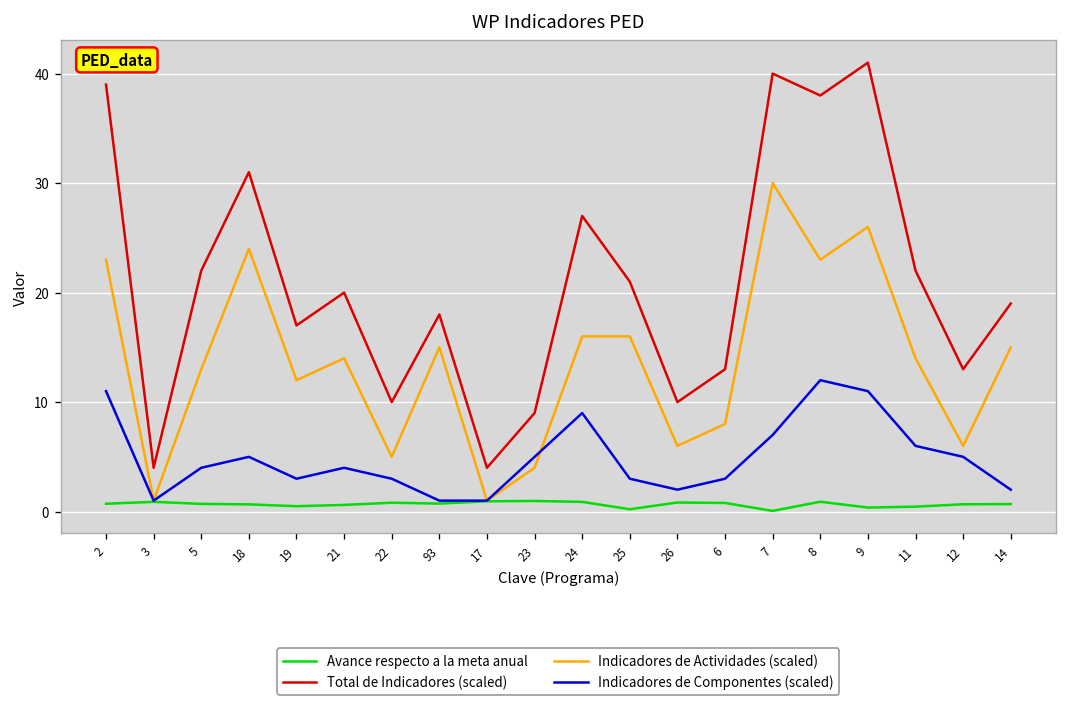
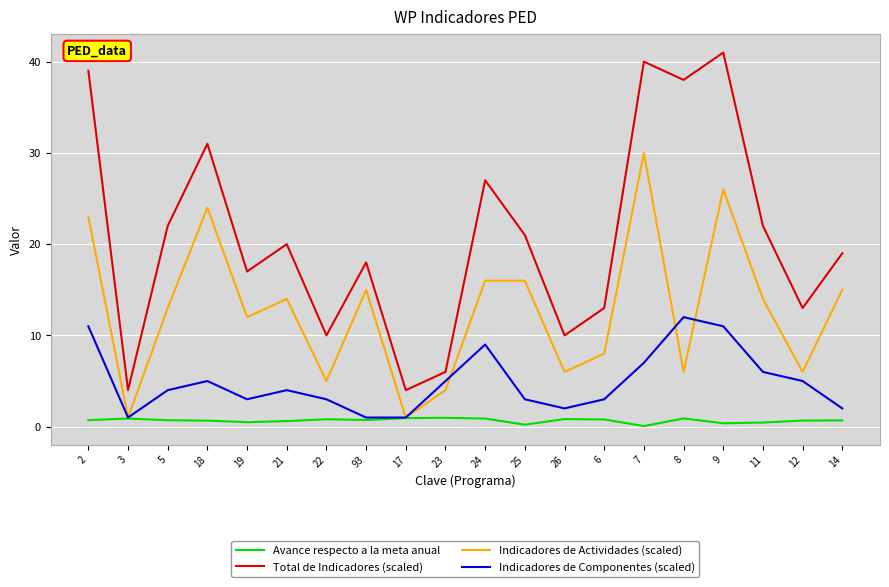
  {
    "Avance respecto a la meta anual": {
      "2": 1,
      "5": 1,
      "18": 1,
      "19": 0,
      "21": 1,
      "22": 1,
      "23": 1,
      "24": 1,
      "25": 0,
      "26": 1,
      "6": 1,
      "7": 0,
      "8": 1,
      "9": 0,
      "11": 0,
      "12": 1,
      "14": 1
    },
    "Total de Indicadores (scaled)": {
      "2": 39,
      "3": 4,
      "5": 22,
      "18": 31,
      "19": 17,
      "21": 20,
      "22": 10,
      "93": 18,
      "17": 4,
-     "23": 9,
+     "23": 6,
      "24": 27,
      "25": 21,
      "26": 10,
      "6": 13,
      "7": 40,
      "8": 38,
      "9": 41,
      "11": 22,
      "12": 13,
      "14": 19
    },
    "Indicadores de Actividades (scaled)": {
      "2": 23,
      "5": 13,
      "18": 24,
      "19": 12,
      "21": 14,
      "22": 5,
      "93": 15,
      "23": 4,
      "24": 16,
      "25": 16,
      "26": 6,
      "6": 8,
      "7": 30,
-     "8": 23,
+     "8": 6,
      "9": 26,
      "11": 14,
      "12": 6,
      "14": 15
    },
    "Indicadores de Componentes (scaled)": {
      "2": 11,
      "5": 4,
      "18": 5,
      "19": 3,
      "21": 4,
      "22": 3,
      "23": 5,
      "24": 9,
      "25": 3,
      "26": 2,
      "6": 3,
      "7": 7,
      "8": 12,
      "9": 11,
      "11": 6,
      "12": 5,
      "14": 2
    }
  }
